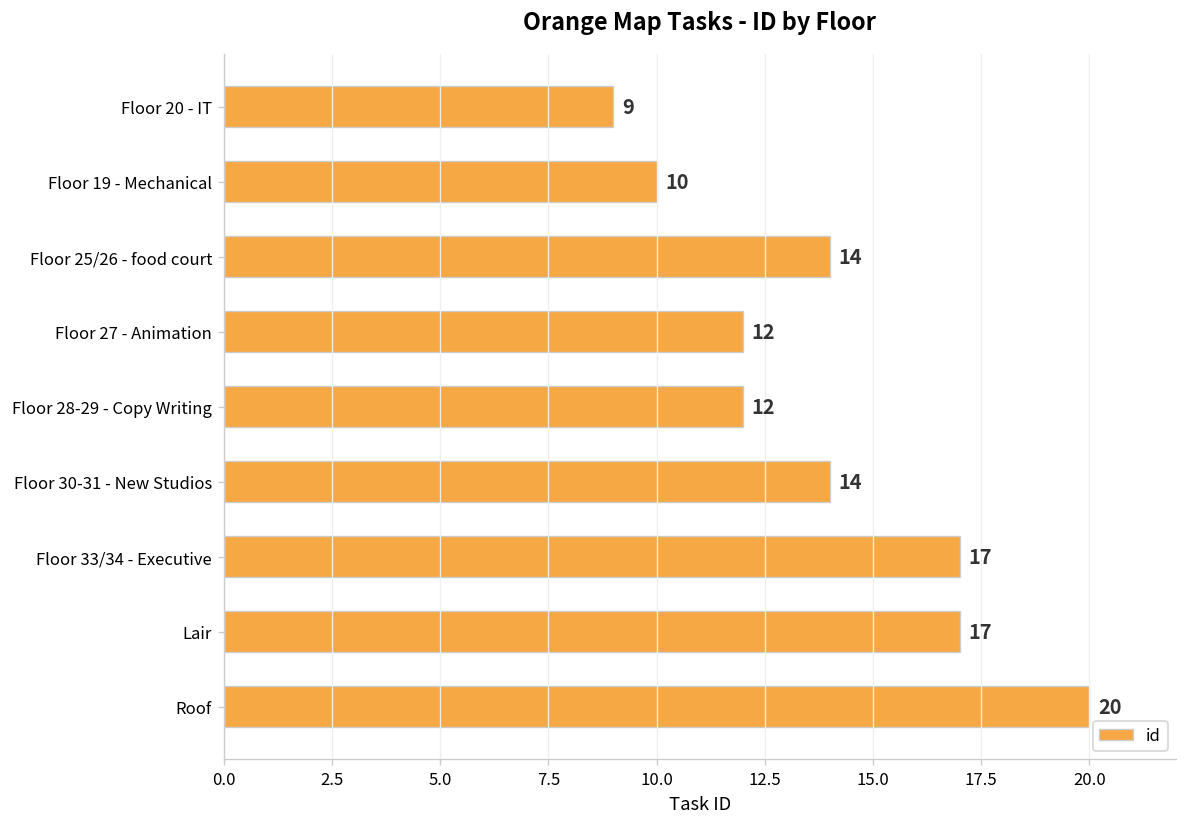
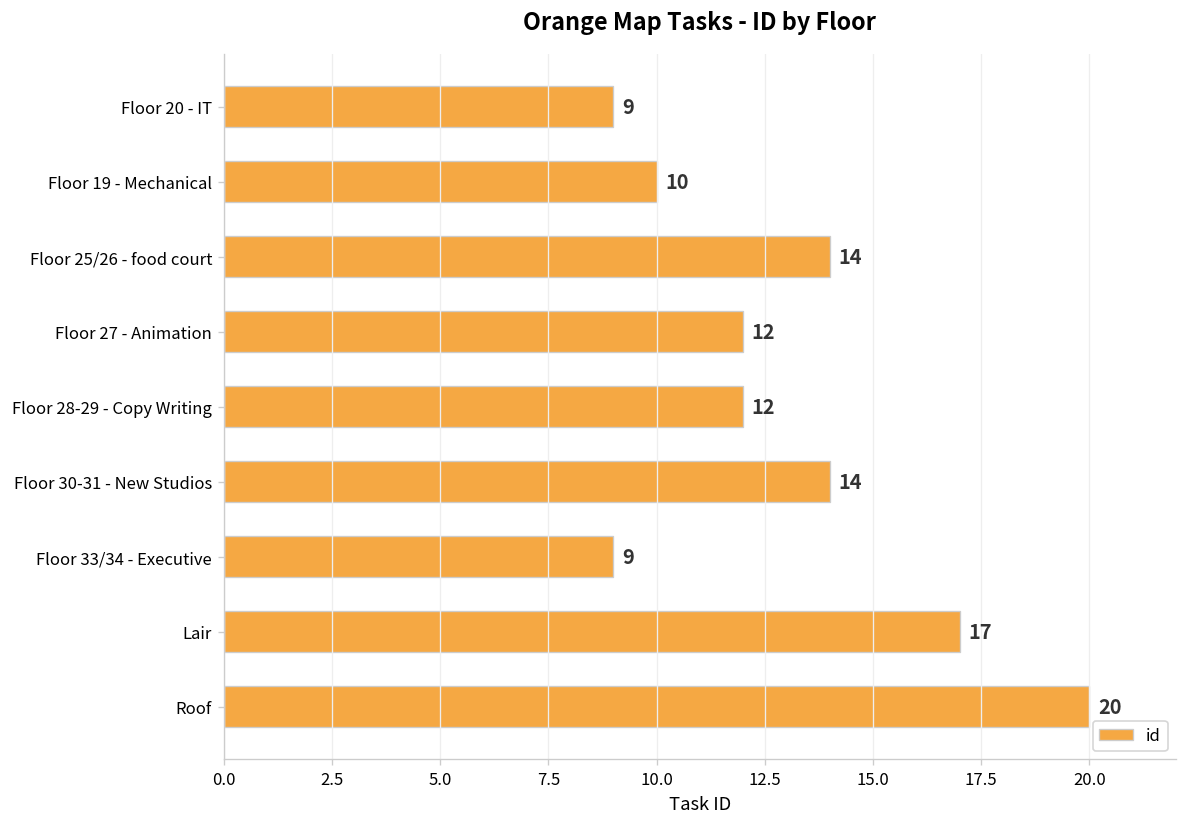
  {
    "Floor 20 - IT": 9,
    "Floor 19 - Mechanical": 10,
    "Floor 25/26 - food court": 14,
    "Floor 27 - Animation": 12,
    "Floor 28-29 - Copy Writing": 12,
    "Floor 30-31 - New Studios": 14,
-   "Floor 33/34 - Executive": 17,
+   "Floor 33/34 - Executive": 9,
    "Lair": 17,
    "Roof": 20
  }
